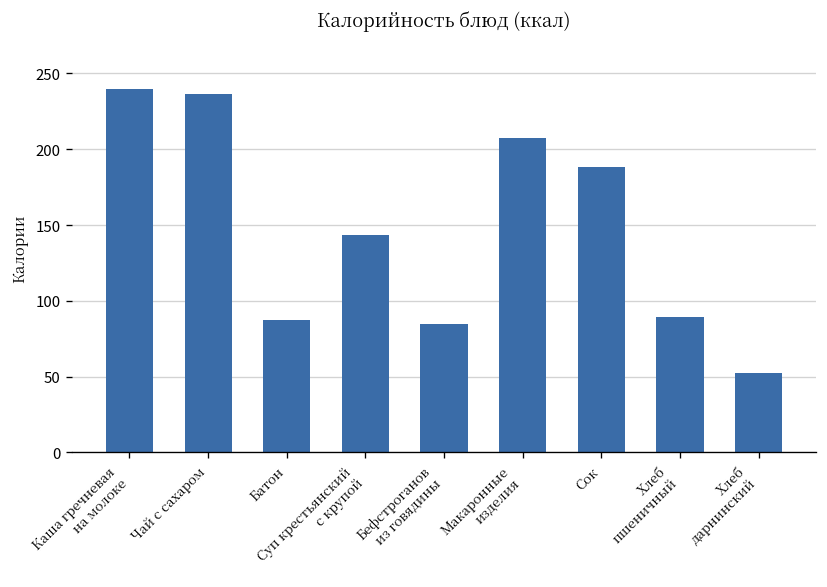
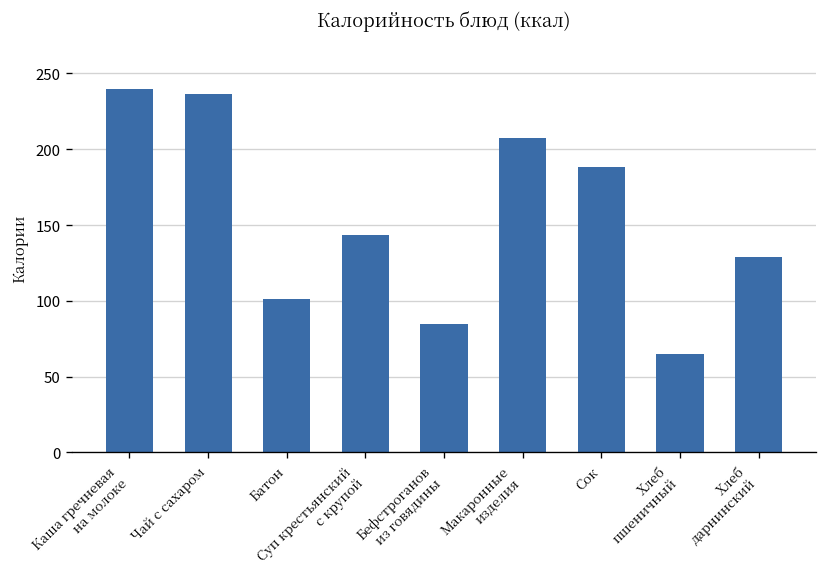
  {
    "Каша гречневая на молоке": 240,
    "Чай с сахаром": 237,
-   "Батон": 88,
+   "Батон": 101,
    "Суп крестьянский с крупой": 144,
    "Бефстроганов из говядины": 85,
    "Макаронные изделия": 207,
    "Сок": 188,
-   "Хлеб пшеничный": 89,
-   "Хлеб дарнинский": 52
+   "Хлеб пшеничный": 65,
+   "Хлеб дарнинский": 129
  }
